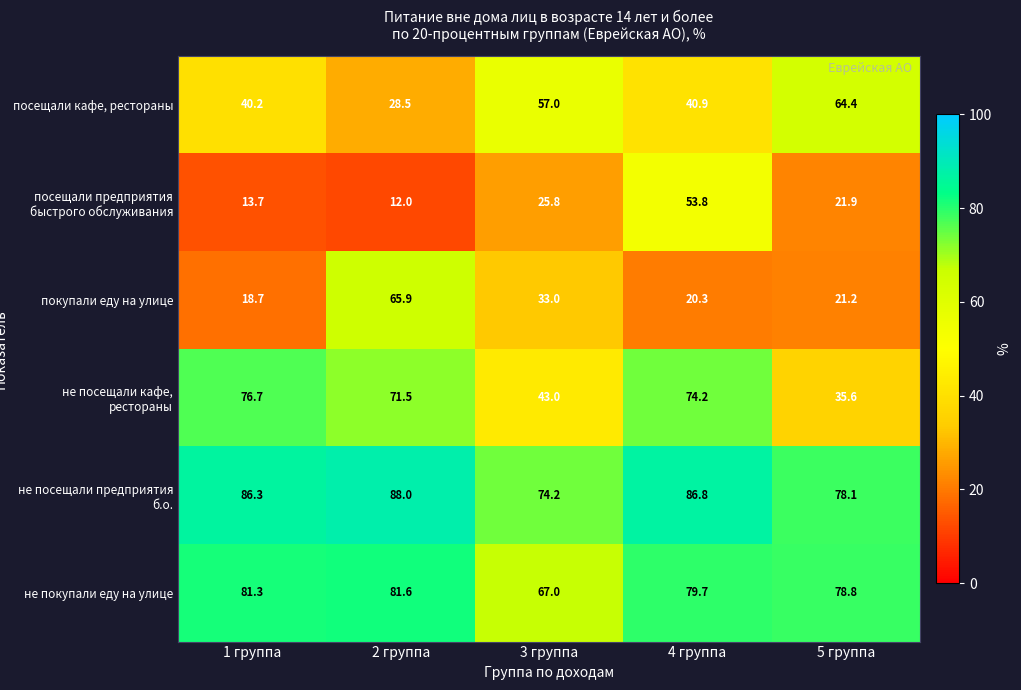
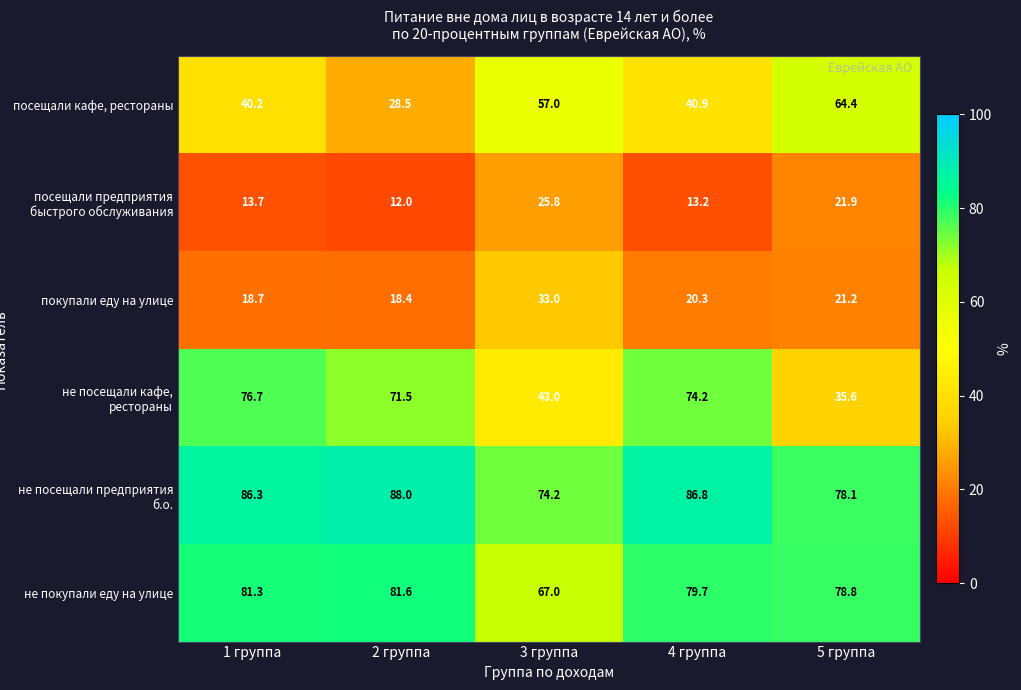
  {
    "посещали кафе, рестораны": {
      "1 группа": 40.2,
      "2 группа": 28.5,
      "3 группа": 57.0,
      "4 группа": 40.9
    },
    "посещали предприятия быстрого обслуживания": {
      "1 группа": 13.7,
      "2 группа": 12.0,
      "3 группа": 25.8,
-     "4 группа": 53.8,
+     "4 группа": 13.2,
      "5 группа": 21.9
    },
    "покупали еду на улице": {
      "1 группа": 18.7,
-     "2 группа": 65.9,
+     "2 группа": 18.4,
      "3 группа": 33.0,
      "4 группа": 20.3,
      "5 группа": 21.2
    },
    "не посещали кафе, рестораны": {
      "1 группа": 76.7,
      "2 группа": 71.5,
      "3 группа": 43.0,
      "4 группа": 74.2,
      "5 группа": 35.6
    },
    "не посещали предприятия б.о.": {
      "1 группа": 86.3,
      "2 группа": 88.0,
      "3 группа": 74.2,
      "4 группа": 86.8,
      "5 группа": 78.1
    },
    "не покупали еду на улице": {
      "1 группа": 81.3,
      "2 группа": 81.6,
      "3 группа": 67.0,
      "4 группа": 79.7,
      "5 группа": 78.8
    }
  }
